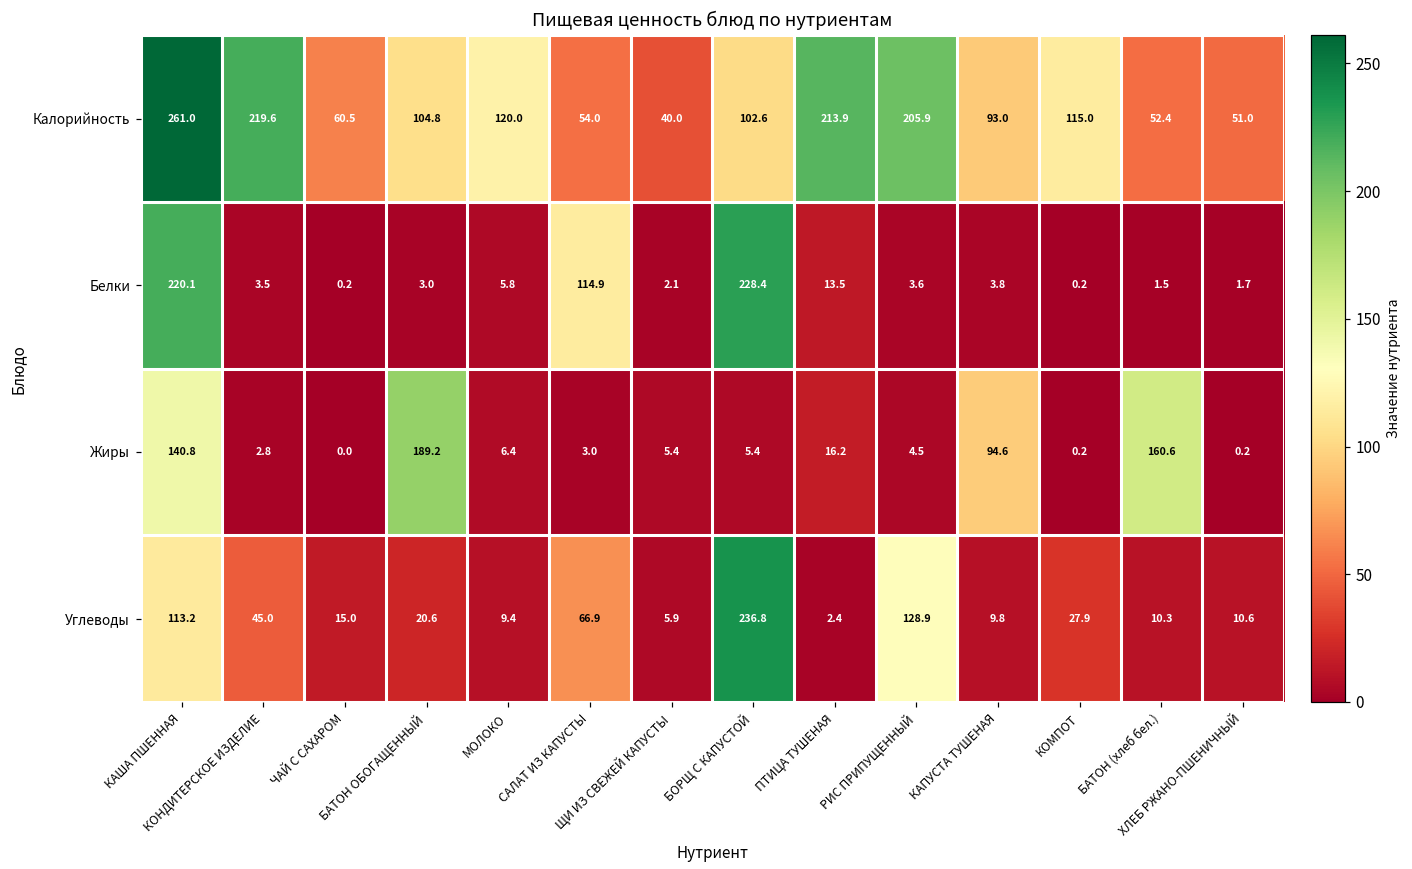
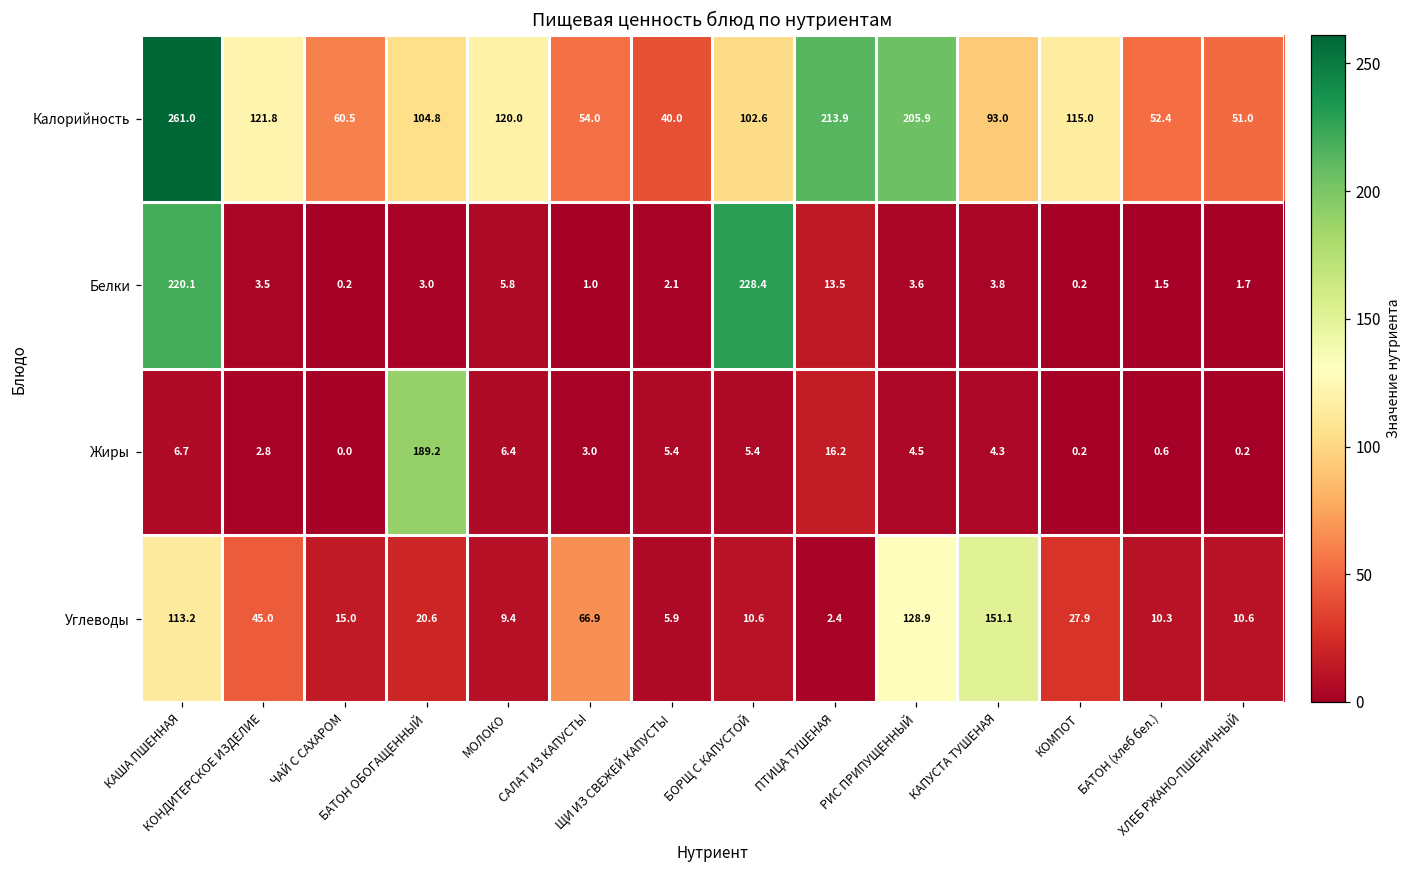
  {
    "Калорийность": {
      "КАША ПШЕННАЯ": 261.0,
-     "КОНДИТЕРСКОЕ ИЗДЕЛИЕ": 219.6,
+     "КОНДИТЕРСКОЕ ИЗДЕЛИЕ": 121.8,
      "ЧАЙ С САХАРОМ": 60.5,
      "БАТОН ОБОГАЩЕННЫЙ": 104.8,
      "МОЛОКО": 120.0,
      "САЛАТ ИЗ КАПУСТЫ": 54.0,
      "ЩИ ИЗ СВЕЖЕЙ КАПУСТЫ": 40.0,
      "БОРЩ С КАПУСТОЙ": 102.6,
      "ПТИЦА ТУШЕНАЯ": 213.9,
      "РИС ПРИПУЩЕННЫЙ": 205.9,
      "КАПУСТА ТУШЕНАЯ": 93.0,
      "КОМПОТ": 115.0,
      "БАТОН (хлеб бел.)": 52.4,
      "ХЛЕБ РЖАНО-ПШЕНИЧНЫЙ": 51.0
    },
    "Белки": {
      "КАША ПШЕННАЯ": 220.1,
      "КОНДИТЕРСКОЕ ИЗДЕЛИЕ": 3.5,
      "ЧАЙ С САХАРОМ": 0.2,
      "БАТОН ОБОГАЩЕННЫЙ": 3.0,
      "МОЛОКО": 5.8,
-     "САЛАТ ИЗ КАПУСТЫ": 114.9,
+     "САЛАТ ИЗ КАПУСТЫ": 1.0,
      "ЩИ ИЗ СВЕЖЕЙ КАПУСТЫ": 2.1,
      "БОРЩ С КАПУСТОЙ": 228.4,
      "ПТИЦА ТУШЕНАЯ": 13.5,
      "РИС ПРИПУЩЕННЫЙ": 3.6,
      "КАПУСТА ТУШЕНАЯ": 3.8,
      "КОМПОТ": 0.2,
      "БАТОН (хлеб бел.)": 1.5,
      "ХЛЕБ РЖАНО-ПШЕНИЧНЫЙ": 1.7
    },
    "Жиры": {
-     "КАША ПШЕННАЯ": 140.8,
+     "КАША ПШЕННАЯ": 6.7,
      "КОНДИТЕРСКОЕ ИЗДЕЛИЕ": 2.8,
      "ЧАЙ С САХАРОМ": 0.0,
      "БАТОН ОБОГАЩЕННЫЙ": 189.2,
      "МОЛОКО": 6.4,
      "САЛАТ ИЗ КАПУСТЫ": 3.0,
      "ЩИ ИЗ СВЕЖЕЙ КАПУСТЫ": 5.4,
      "БОРЩ С КАПУСТОЙ": 5.4,
      "ПТИЦА ТУШЕНАЯ": 16.2,
      "РИС ПРИПУЩЕННЫЙ": 4.5,
-     "КАПУСТА ТУШЕНАЯ": 94.6,
+     "КАПУСТА ТУШЕНАЯ": 4.3,
      "КОМПОТ": 0.2,
-     "БАТОН (хлеб бел.)": 160.6,
+     "БАТОН (хлеб бел.)": 0.6,
      "ХЛЕБ РЖАНО-ПШЕНИЧНЫЙ": 0.2
    },
    "Углеводы": {
      "КАША ПШЕННАЯ": 113.2,
      "КОНДИТЕРСКОЕ ИЗДЕЛИЕ": 45.0,
      "ЧАЙ С САХАРОМ": 15.0,
      "БАТОН ОБОГАЩЕННЫЙ": 20.6,
      "МОЛОКО": 9.4,
      "САЛАТ ИЗ КАПУСТЫ": 66.9,
      "ЩИ ИЗ СВЕЖЕЙ КАПУСТЫ": 5.9,
-     "БОРЩ С КАПУСТОЙ": 236.8,
+     "БОРЩ С КАПУСТОЙ": 10.6,
      "ПТИЦА ТУШЕНАЯ": 2.4,
      "РИС ПРИПУЩЕННЫЙ": 128.9,
-     "КАПУСТА ТУШЕНАЯ": 9.8,
+     "КАПУСТА ТУШЕНАЯ": 151.1,
      "КОМПОТ": 27.9,
      "БАТОН (хлеб бел.)": 10.3,
      "ХЛЕБ РЖАНО-ПШЕНИЧНЫЙ": 10.6
    }
  }
